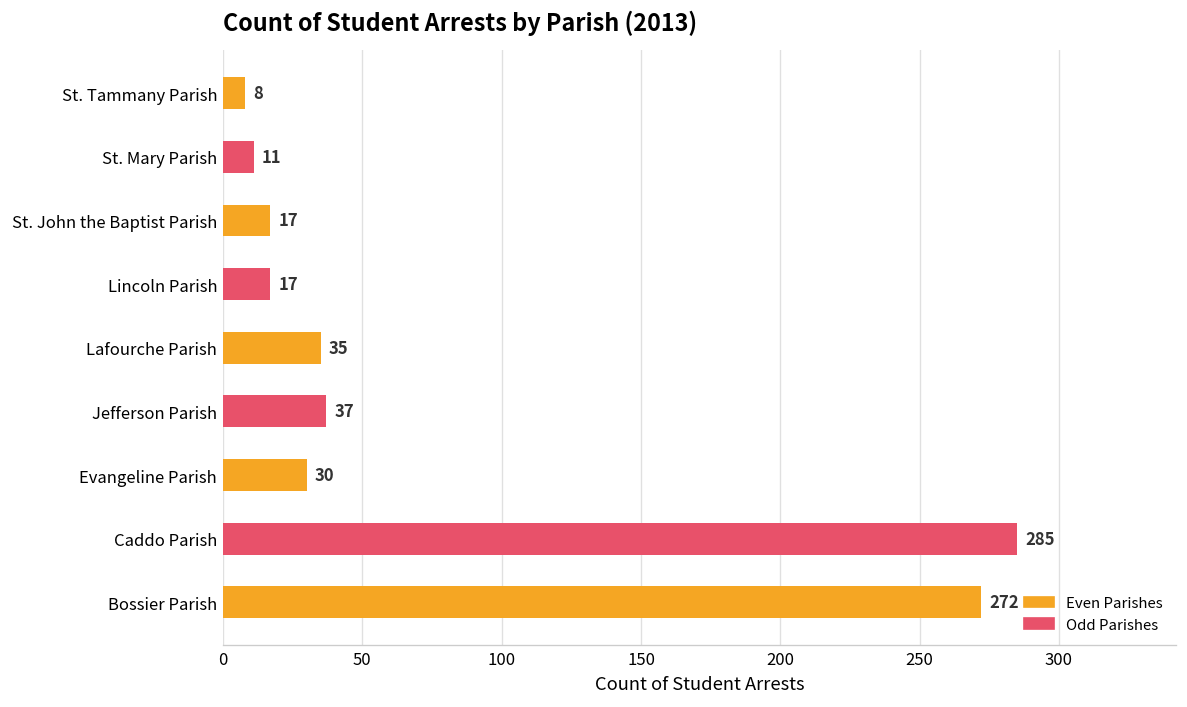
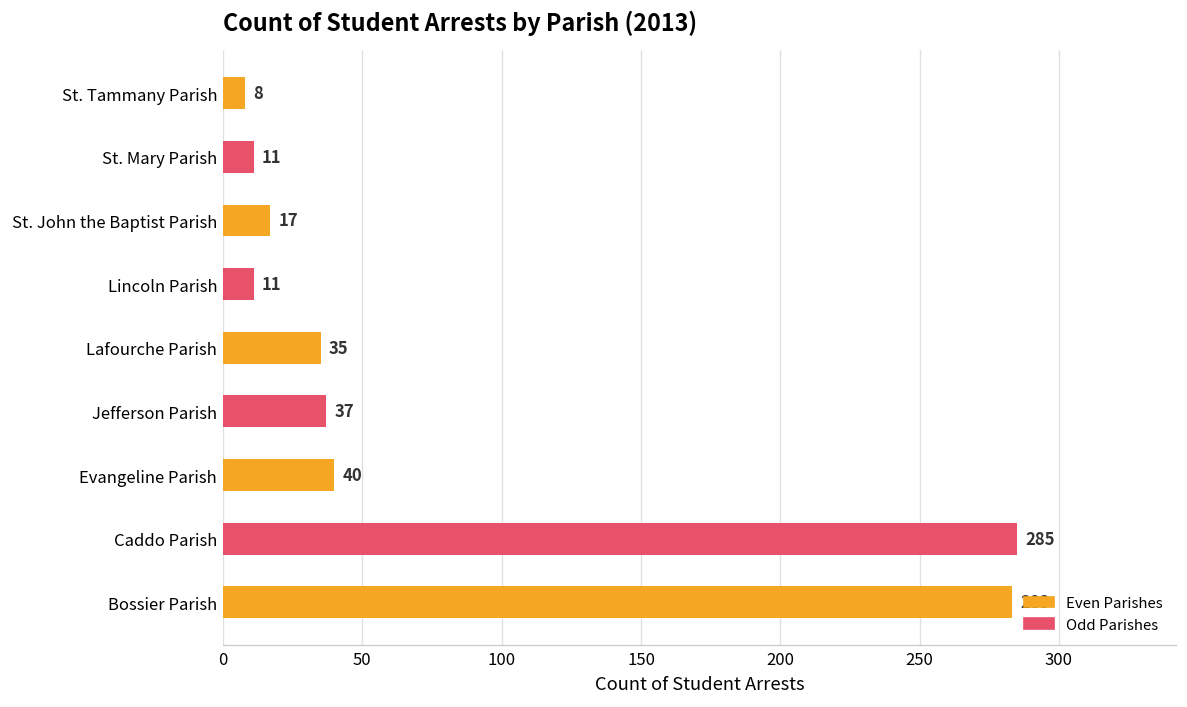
  {
    "St. Tammany Parish": 8,
    "St. Mary Parish": 11,
    "St. John the Baptist Parish": 17,
-   "Lincoln Parish": 17,
+   "Lincoln Parish": 11,
    "Lafourche Parish": 35,
    "Jefferson Parish": 37,
-   "Evangeline Parish": 30,
+   "Evangeline Parish": 40,
    "Caddo Parish": 285,
-   "Bossier Parish": 272
+   "Bossier Parish": 283
  }
